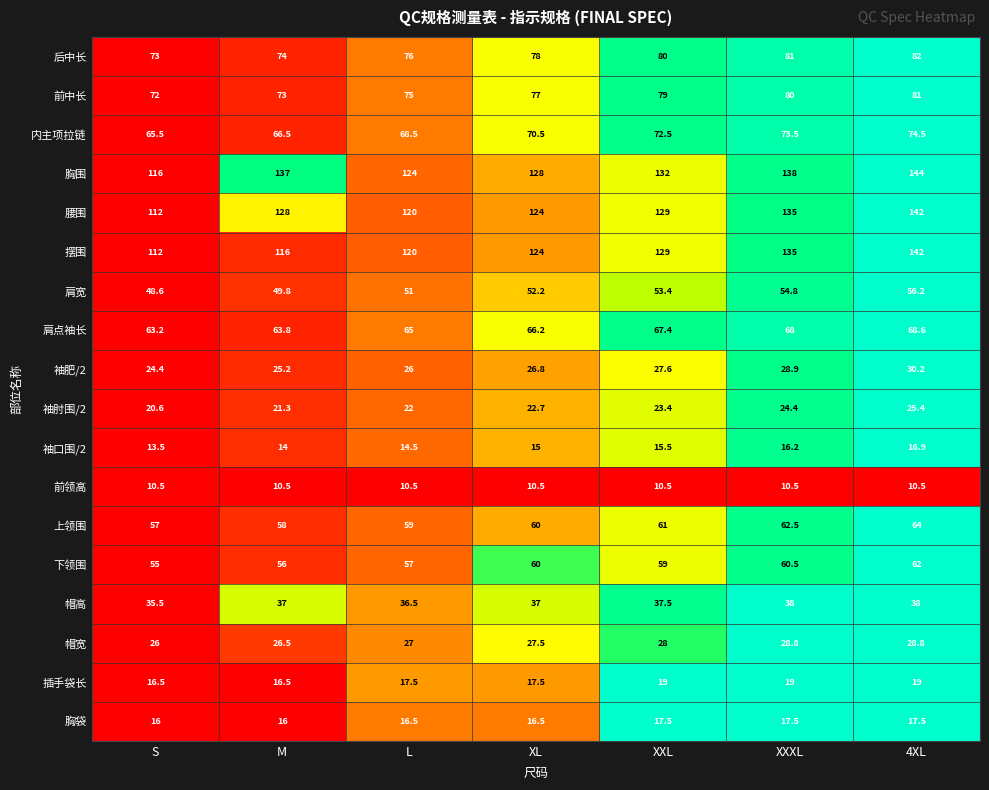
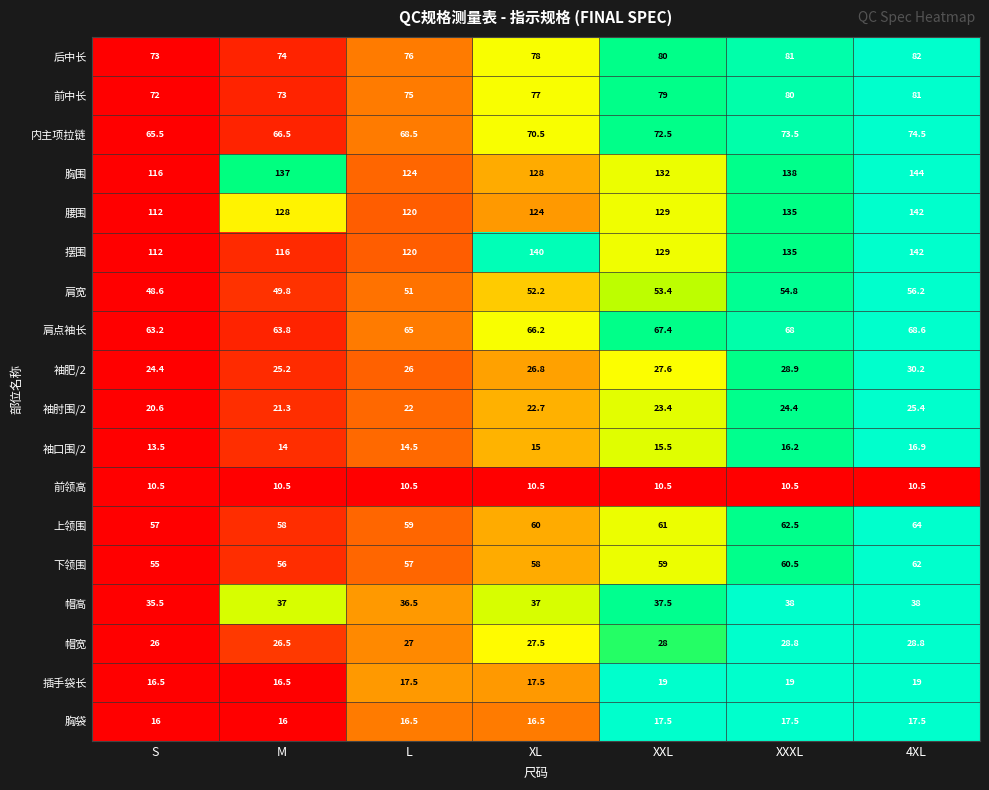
  {
    "后中长": {
      "S": 73,
      "M": 74,
      "L": 76,
      "XL": 78,
      "XXL": 80,
      "XXXL": 81,
      "4XL": 82
    },
    "前中长": {
      "S": 72,
      "M": 73,
      "L": 75,
      "XL": 77,
      "XXL": 79,
      "XXXL": 80,
      "4XL": 81
    },
    "内主项拉链": {
      "S": 65.5,
      "M": 66.5,
      "L": 68.5,
      "XL": 70.5,
      "XXL": 72.5,
      "XXXL": 73.5,
      "4XL": 74.5
    },
    "胸围": {
      "S": 116,
      "M": 137,
      "L": 124,
      "XL": 128,
      "XXL": 132,
      "XXXL": 138,
      "4XL": 144
    },
    "腰围": {
      "S": 112,
      "M": 128,
      "L": 120,
      "XL": 124,
      "XXL": 129,
      "XXXL": 135,
      "4XL": 142
    },
    "摆围": {
      "S": 112,
      "M": 116,
      "L": 120,
-     "XL": 124,
+     "XL": 140,
      "XXL": 129,
      "XXXL": 135,
      "4XL": 142
    },
    "肩宽": {
      "S": 48.6,
      "M": 49.8,
      "L": 51,
      "XL": 52.2,
      "XXL": 53.4,
      "XXXL": 54.8,
      "4XL": 56.2
    },
    "肩点袖长": {
      "S": 63.2,
      "M": 63.8,
      "L": 65,
      "XL": 66.2,
      "XXL": 67.4,
      "XXXL": 68,
      "4XL": 68.6
    },
    "袖肥/2": {
      "S": 24.4,
      "M": 25.2,
      "L": 26,
      "XL": 26.8,
      "XXL": 27.6,
      "XXXL": 28.9,
      "4XL": 30.2
    },
    "袖肘围/2": {
      "S": 20.6,
      "M": 21.3,
      "L": 22,
      "XL": 22.7,
      "XXL": 23.4,
      "XXXL": 24.4,
      "4XL": 25.4
    },
    "袖口围/2": {
      "S": 13.5,
      "M": 14,
      "L": 14.5,
      "XL": 15,
      "XXL": 15.5,
      "XXXL": 16.2,
      "4XL": 16.9
    },
    "前领高": {
      "S": 10.5,
      "M": 10.5,
      "L": 10.5,
      "XL": 10.5,
      "XXL": 10.5,
      "XXXL": 10.5,
      "4XL": 10.5
    },
    "上领围": {
      "S": 57,
      "M": 58,
      "L": 59,
      "XL": 60,
      "XXL": 61,
      "XXXL": 62.5,
      "4XL": 64
    },
    "下领围": {
      "S": 55,
      "M": 56,
      "L": 57,
-     "XL": 60,
+     "XL": 58,
      "XXL": 59,
      "XXXL": 60.5,
      "4XL": 62
    },
    "帽高": {
      "S": 35.5,
      "M": 37,
      "L": 36.5,
      "XL": 37,
      "XXL": 37.5,
      "XXXL": 38,
      "4XL": 38
    },
    "帽宽": {
      "S": 26,
      "M": 26.5,
      "L": 27,
      "XL": 27.5,
      "XXL": 28,
      "XXXL": 28.8,
      "4XL": 28.8
    },
    "插手袋长": {
      "S": 16.5,
      "M": 16.5,
      "L": 17.5,
      "XL": 17.5,
      "XXL": 19,
      "XXXL": 19,
      "4XL": 19
    },
    "胸袋": {
      "S": 16,
      "M": 16,
      "L": 16.5,
      "XL": 16.5,
      "XXL": 17.5,
      "XXXL": 17.5,
      "4XL": 17.5
    }
  }
